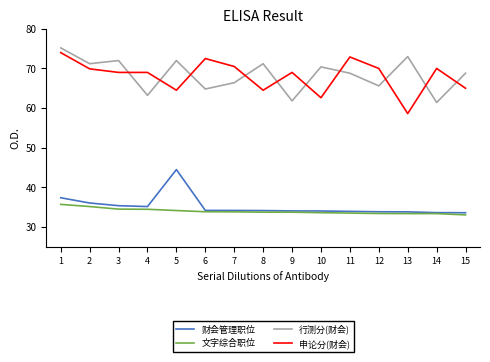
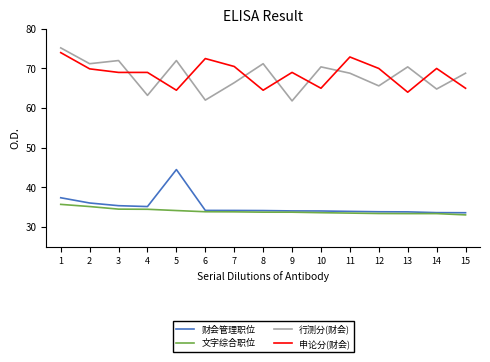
  {
    "财会管理职位": {
      "1": 37,
      "2": 36,
      "3": 35,
      "4": 35,
      "5": 44
    },
    "文字综合职位": {
      "1": 36,
      "2": 35,
      "3": 34,
      "4": 34,
      "5": 34
    },
    "行测分(财会)": {
      "1": 75,
      "2": 71,
      "3": 72,
      "4": 63,
      "5": 72,
-     "6": 65,
+     "6": 62,
      "7": 66,
      "8": 71,
      "9": 62,
      "10": 70,
      "11": 69,
      "12": 66,
-     "13": 73,
-     "14": 61,
+     "13": 70,
+     "14": 65,
      "15": 69
    },
    "申论分(财会)": {
      "1": 74,
      "2": 70,
      "3": 69,
      "4": 69,
      "5": 65,
      "6": 73,
      "7": 71,
      "8": 65,
      "9": 69,
-     "10": 63,
+     "10": 65,
      "11": 73,
      "12": 70,
-     "13": 59,
+     "13": 64,
      "14": 70,
      "15": 65
    }
  }
